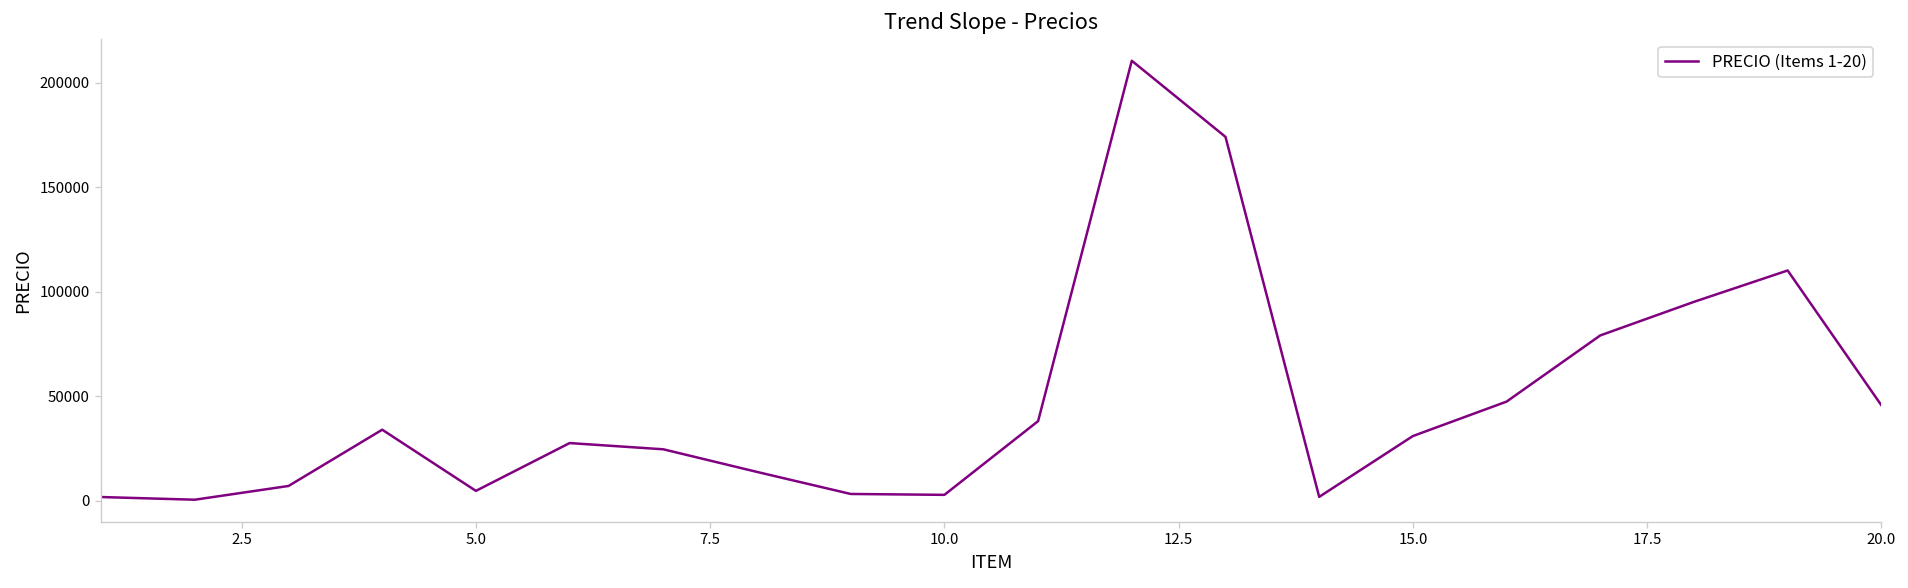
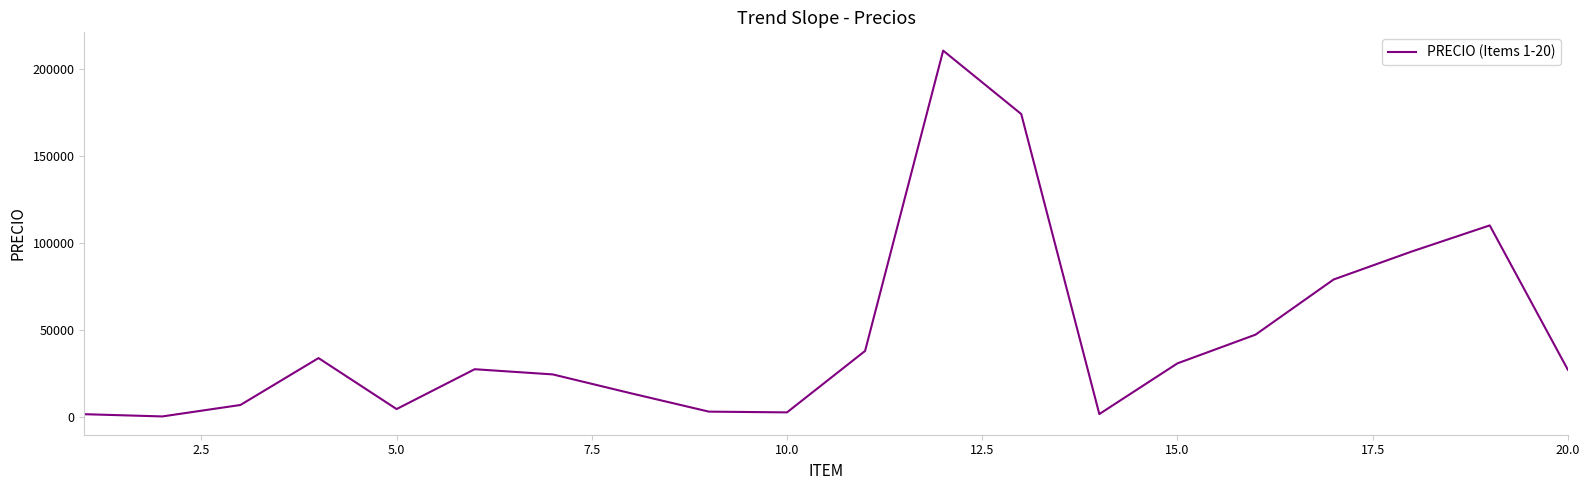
  {
    "5.0": 5000,
    "10.0": 3000,
    "15.0": 31000,
-   "20.0": 46000
+   "20.0": 27000
  }
